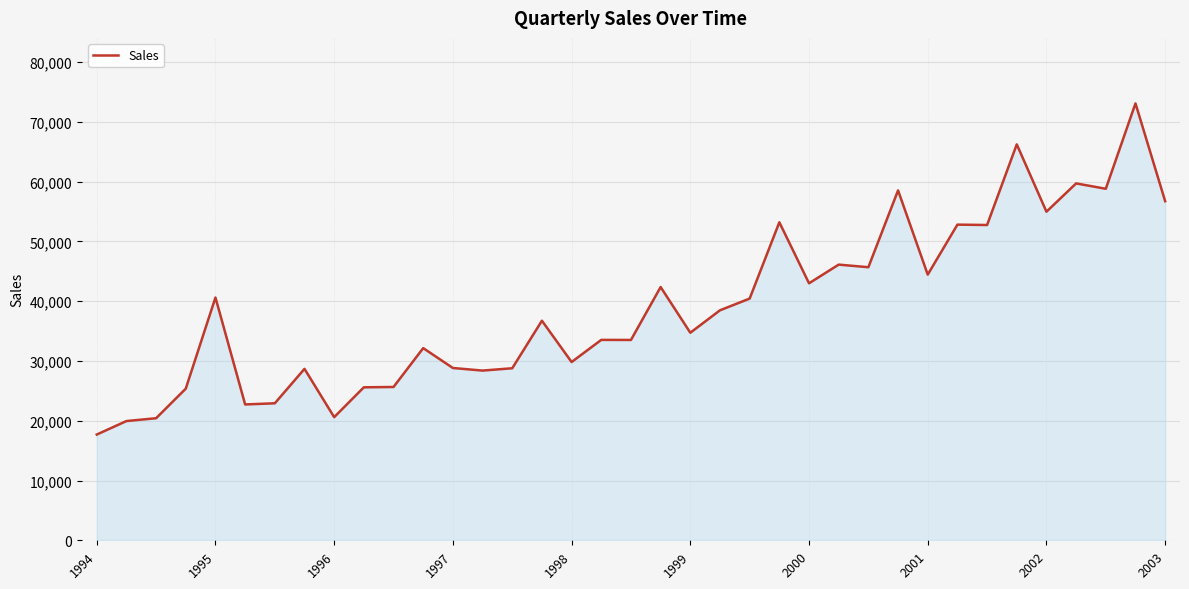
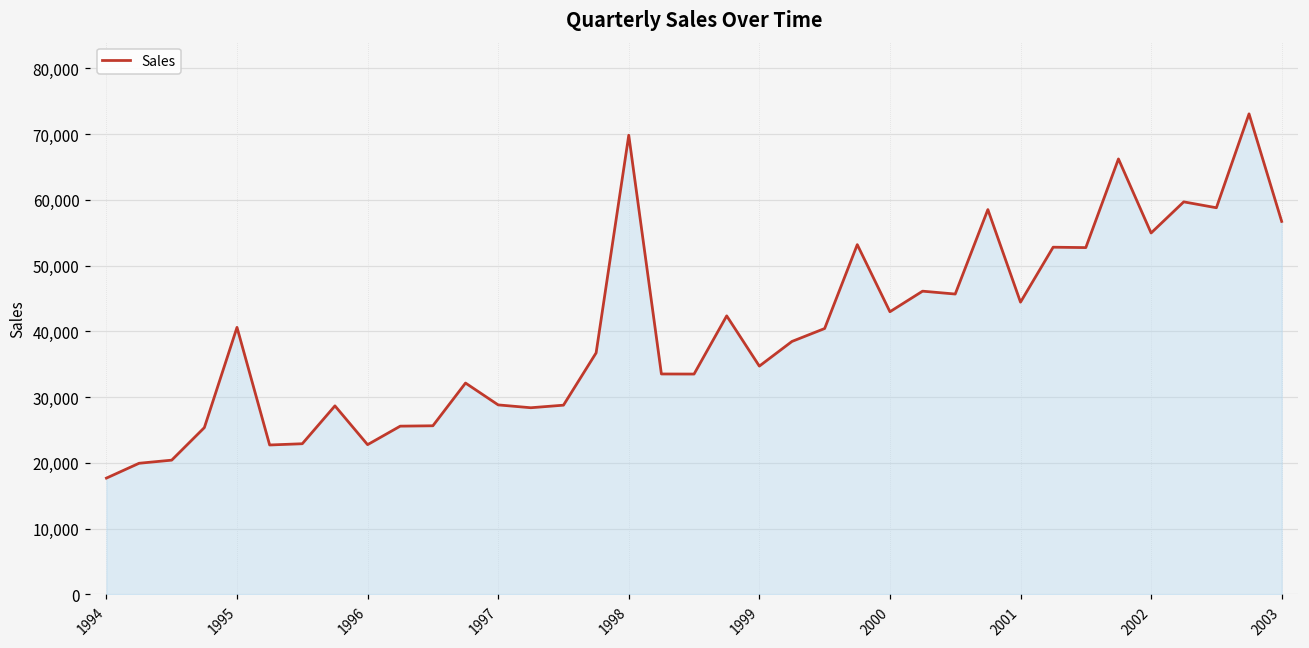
  {
    "1994": "18,000",
    "1995": "41,000",
-   "1996": "21,000",
+   "1996": "23,000",
    "1997": "29,000",
-   "1998": "30,000",
+   "1998": "70,000",
    "1999": "35,000",
    "2000": "43,000",
    "2001": "44,000",
    "2002": "55,000",
    "2003": "57,000"
  }
